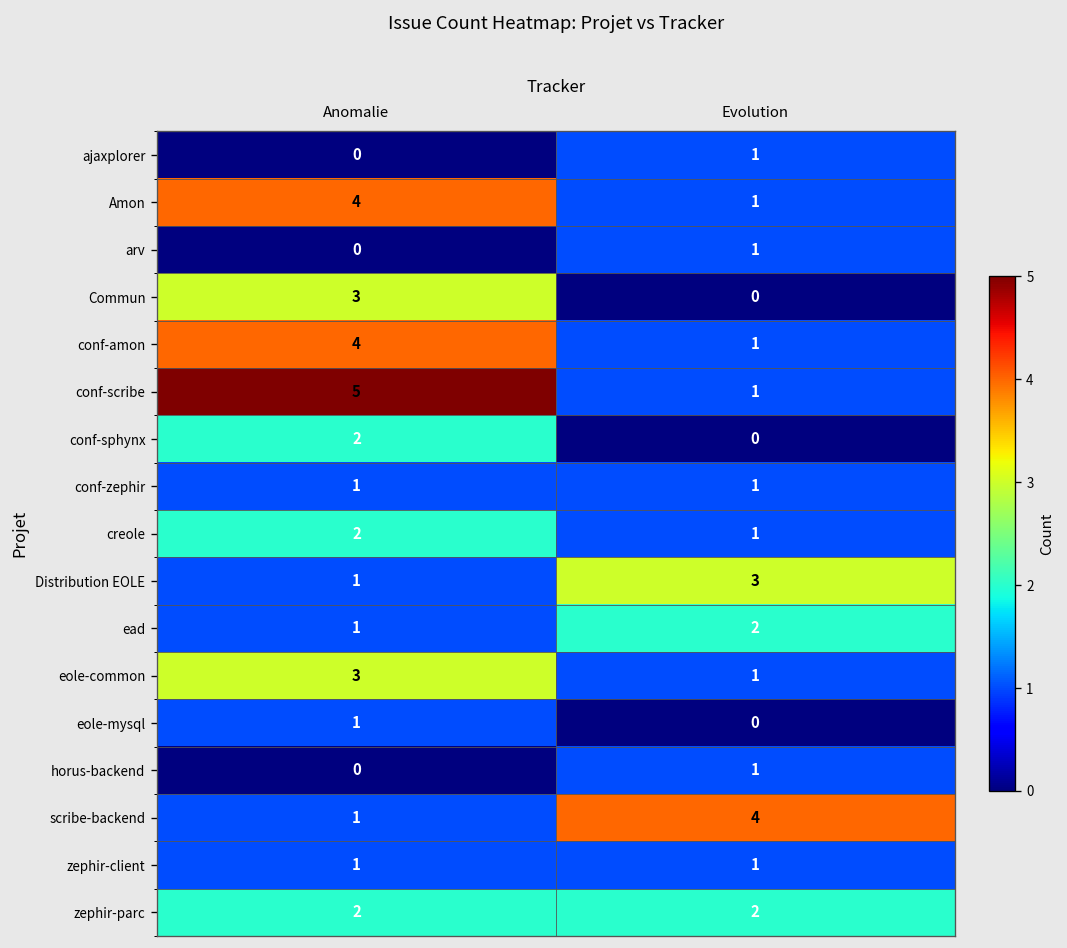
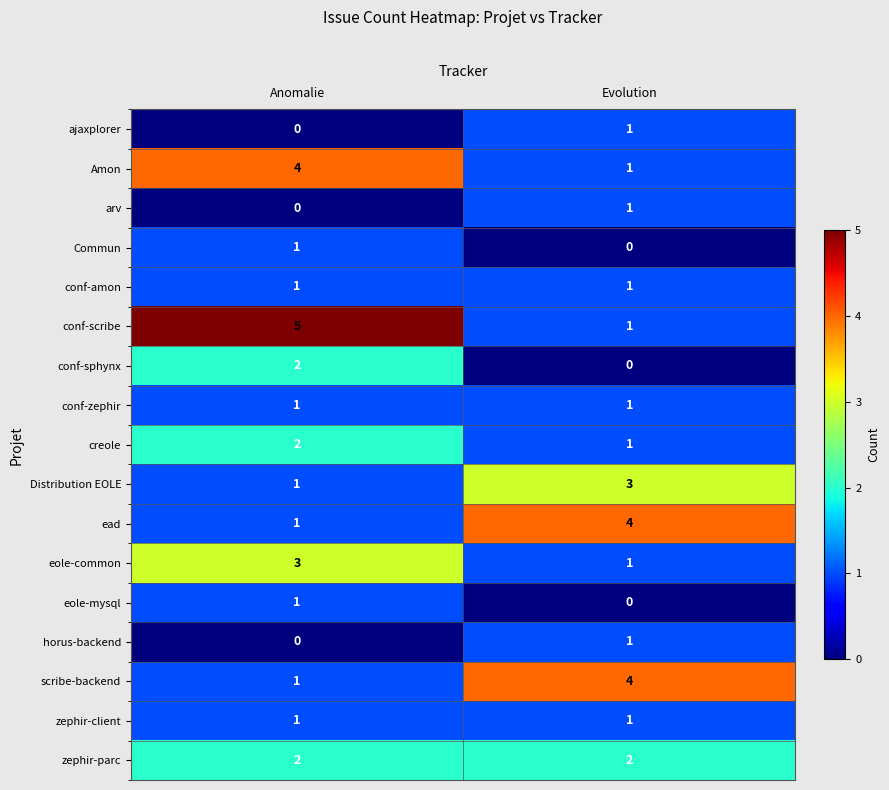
  {
    "ajaxplorer": {
      "Anomalie": 0,
      "Evolution": 1
    },
    "Amon": {
      "Anomalie": 4,
      "Evolution": 1
    },
    "arv": {
      "Anomalie": 0,
      "Evolution": 1
    },
    "Commun": {
-     "Anomalie": 3,
+     "Anomalie": 1,
      "Evolution": 0
    },
    "conf-amon": {
-     "Anomalie": 4,
+     "Anomalie": 1,
      "Evolution": 1
    },
    "conf-scribe": {
      "Anomalie": 5,
      "Evolution": 1
    },
    "conf-sphynx": {
      "Anomalie": 2,
      "Evolution": 0
    },
    "conf-zephir": {
      "Anomalie": 1,
      "Evolution": 1
    },
    "creole": {
      "Anomalie": 2,
      "Evolution": 1
    },
    "Distribution EOLE": {
      "Anomalie": 1,
      "Evolution": 3
    },
    "ead": {
      "Anomalie": 1,
-     "Evolution": 2
+     "Evolution": 4
    },
    "eole-common": {
      "Anomalie": 3,
      "Evolution": 1
    },
    "eole-mysql": {
      "Anomalie": 1,
      "Evolution": 0
    },
    "horus-backend": {
      "Anomalie": 0,
      "Evolution": 1
    },
    "scribe-backend": {
      "Anomalie": 1,
      "Evolution": 4
    },
    "zephir-client": {
      "Anomalie": 1,
      "Evolution": 1
    },
    "zephir-parc": {
      "Anomalie": 2,
      "Evolution": 2
    }
  }
